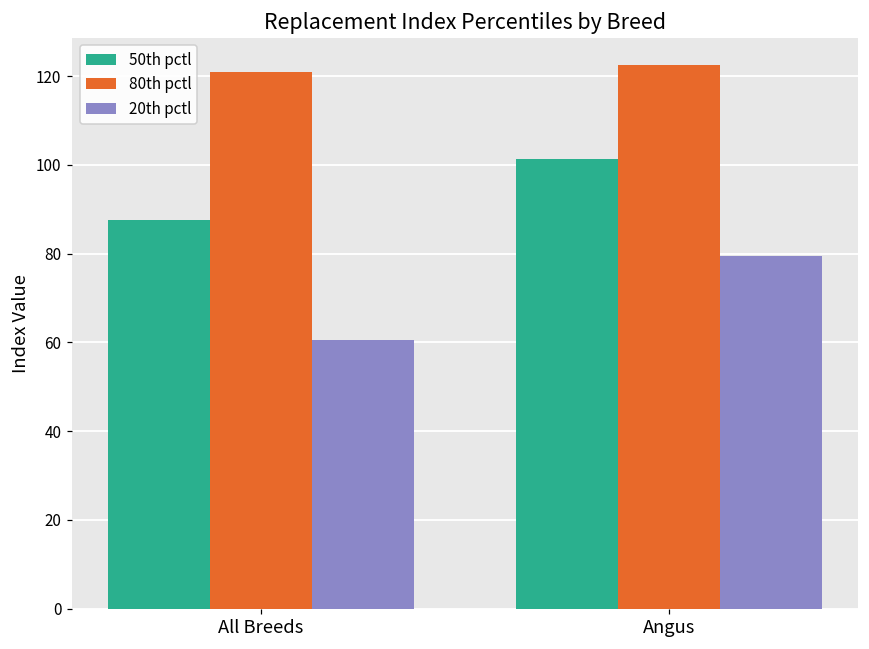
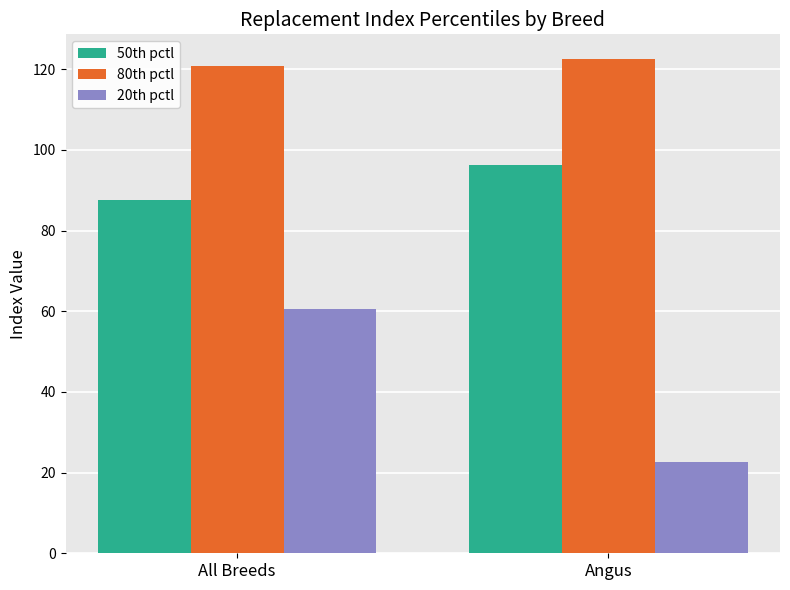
  {
    "50th pctl": {
      "All Breeds": 88,
-     "Angus": 101
+     "Angus": 96
    },
    "80th pctl": {
      "All Breeds": 121,
      "Angus": 123
    },
    "20th pctl": {
      "All Breeds": 61,
-     "Angus": 80
+     "Angus": 23
    }
  }
